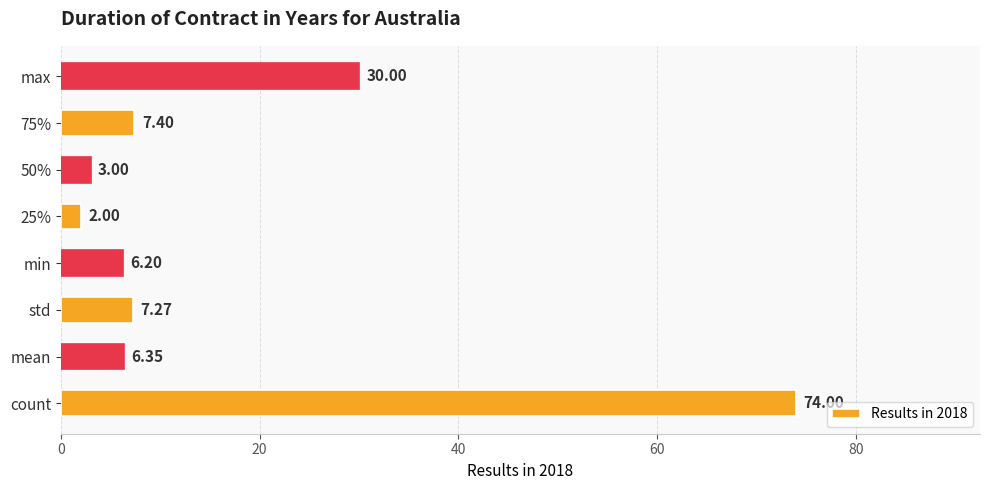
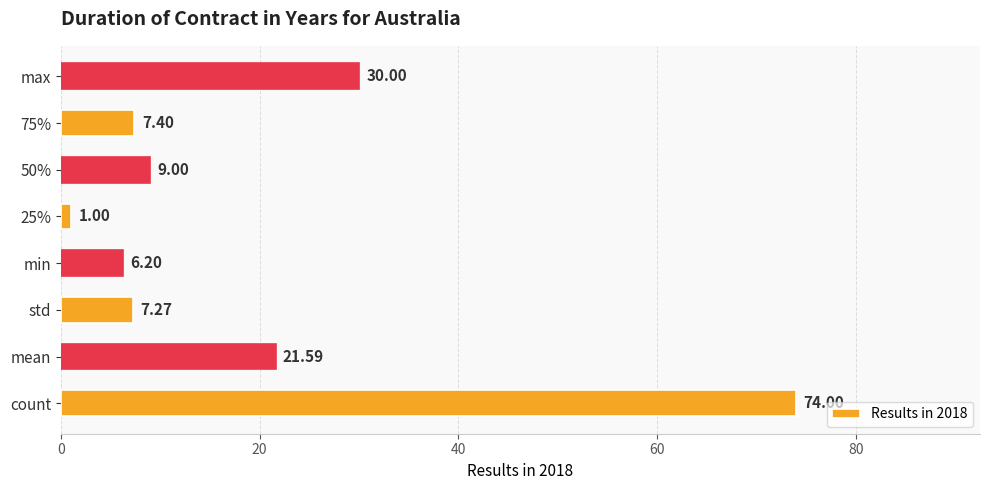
  {
    "max": 30.00,
    "75%": 7.40,
-   "50%": 3.00,
-   "25%": 2.00,
+   "50%": 9.00,
+   "25%": 1.00,
    "min": 6.20,
    "std": 7.27,
-   "mean": 6.35
+   "mean": 21.59
  }
